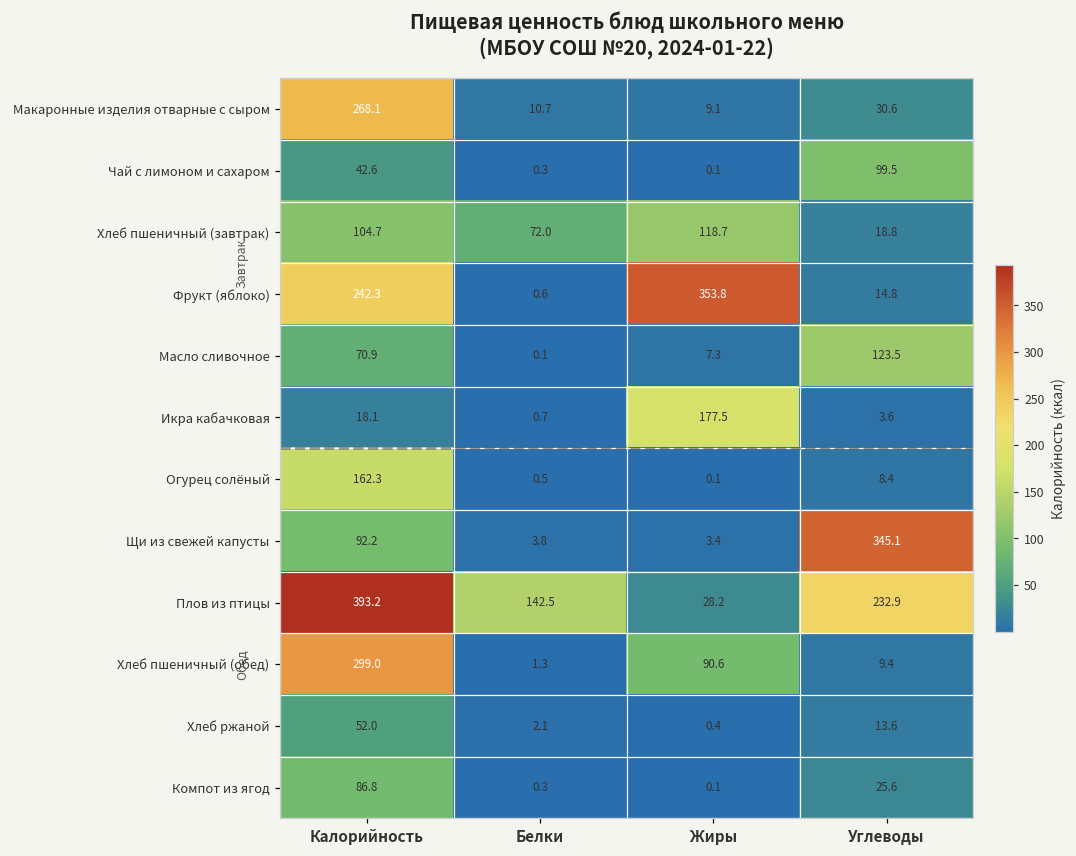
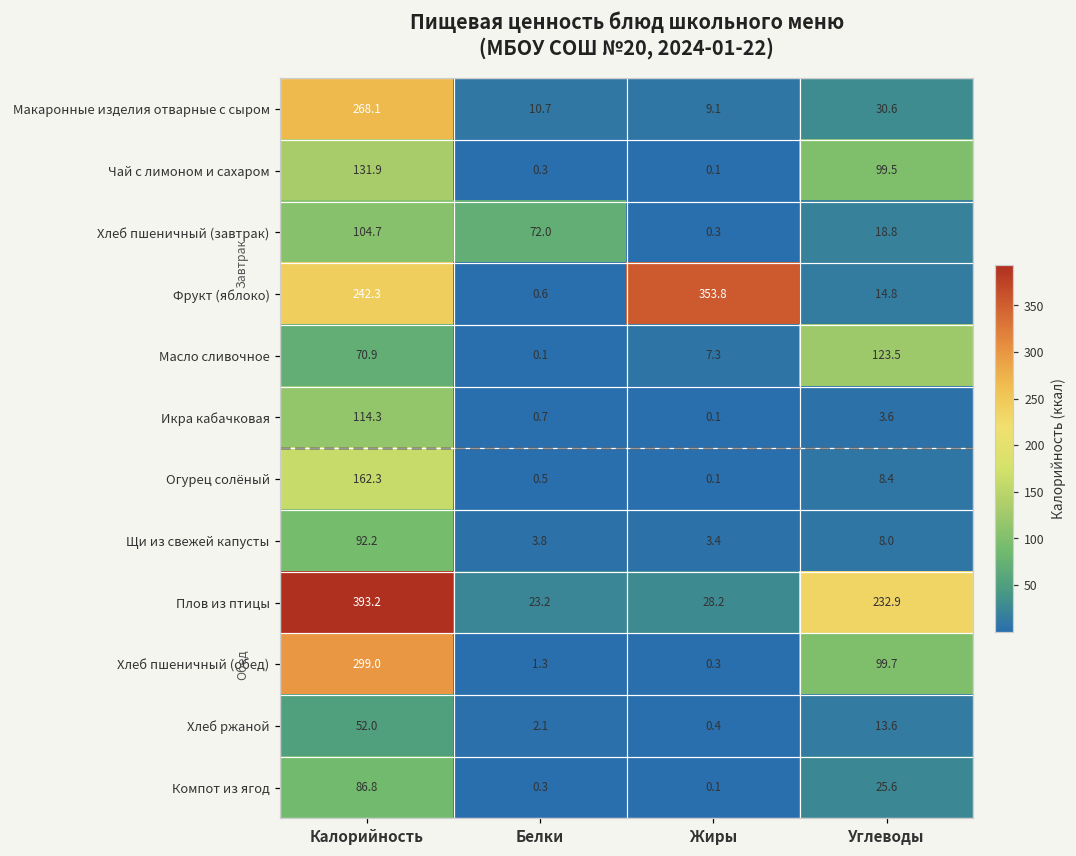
  {
    "Макаронные изделия отварные с сыром": {
      "Калорийность": 268.1,
      "Белки": 10.7,
      "Жиры": 9.1,
      "Углеводы": 30.6
    },
    "Чай с лимоном и cахаром": {
-     "Калорийность": 42.6,
+     "Калорийность": 131.9,
      "Белки": 0.3,
      "Жиры": 0.1,
      "Углеводы": 99.5
    },
    "Хлеб пшеничный (завтрак)": {
      "Калорийность": 104.7,
      "Белки": 72.0,
-     "Жиры": 118.7,
+     "Жиры": 0.3,
      "Углеводы": 18.8
    },
    "Фрукт (яблоко)": {
      "Калорийность": 242.3,
      "Белки": 0.6,
      "Жиры": 353.8,
      "Углеводы": 14.8
    },
    "Масло сливочное": {
      "Калорийность": 70.9,
      "Белки": 0.1,
      "Жиры": 7.3,
      "Углеводы": 123.5
    },
    "Икра кабачковая": {
-     "Калорийность": 18.1,
+     "Калорийность": 114.3,
      "Белки": 0.7,
-     "Жиры": 177.5,
+     "Жиры": 0.1,
      "Углеводы": 3.6
    },
    "Огурец солёный": {
      "Калорийность": 162.3,
      "Белки": 0.5,
      "Жиры": 0.1,
      "Углеводы": 8.4
    },
    "Щи из свежей капусты": {
      "Калорийность": 92.2,
      "Белки": 3.8,
      "Жиры": 3.4,
-     "Углеводы": 345.1
+     "Углеводы": 8.0
    },
    "Плов из птицы": {
      "Калорийность": 393.2,
-     "Белки": 142.5,
+     "Белки": 23.2,
      "Жиры": 28.2,
      "Углеводы": 232.9
    },
    "Хлеб пшеничный (обед)": {
      "Калорийность": 299.0,
      "Белки": 1.3,
-     "Жиры": 90.6,
-     "Углеводы": 9.4
+     "Жиры": 0.3,
+     "Углеводы": 99.7
    },
    "Хлеб ржаной": {
      "Калорийность": 52.0,
      "Белки": 2.1,
      "Жиры": 0.4,
      "Углеводы": 13.6
    },
    "Компот из ягод": {
      "Калорийность": 86.8,
      "Белки": 0.3,
      "Жиры": 0.1,
      "Углеводы": 25.6
    }
  }
